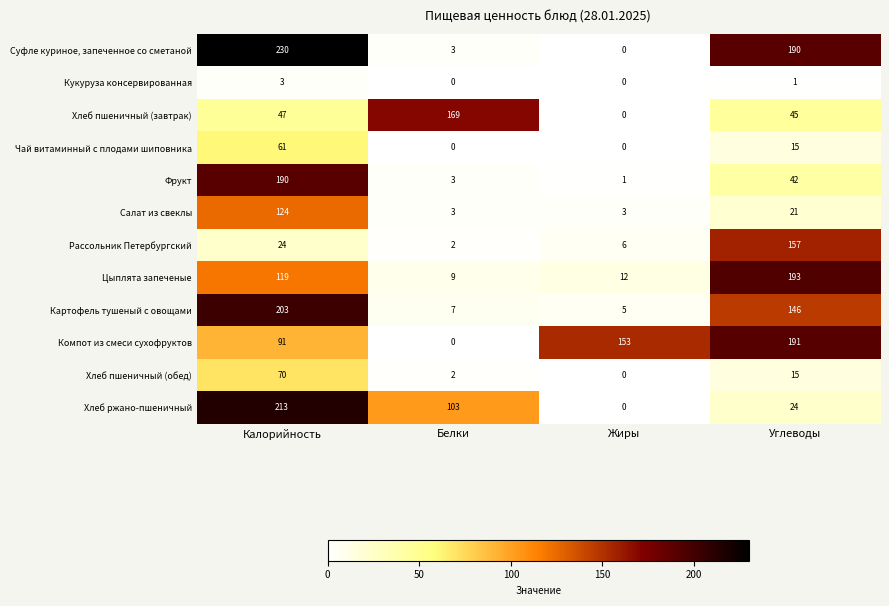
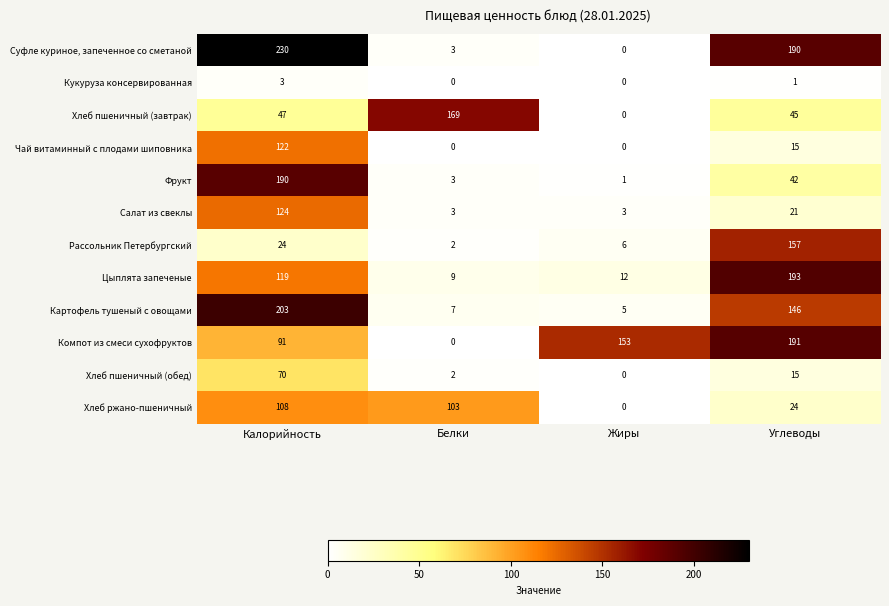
  {
    "Суфле куриное, запеченное со сметаной": {
      "Калорийность": 230,
      "Белки": 3,
      "Жиры": 0,
      "Углеводы": 190
    },
    "Кукуруза консервированная": {
      "Калорийность": 3,
      "Белки": 0,
      "Жиры": 0,
      "Углеводы": 1
    },
    "Хлеб пшеничный (завтрак)": {
      "Калорийность": 47,
      "Белки": 169,
      "Жиры": 0,
      "Углеводы": 45
    },
    "Чай витаминный с плодами шиповника": {
-     "Калорийность": 61,
+     "Калорийность": 122,
      "Белки": 0,
      "Жиры": 0,
      "Углеводы": 15
    },
    "Фрукт": {
      "Калорийность": 190,
      "Белки": 3,
      "Жиры": 1,
      "Углеводы": 42
    },
    "Салат из свеклы": {
      "Калорийность": 124,
      "Белки": 3,
      "Жиры": 3,
      "Углеводы": 21
    },
    "Рассольник Петербургский": {
      "Калорийность": 24,
      "Белки": 2,
      "Жиры": 6,
      "Углеводы": 157
    },
    "Цыплята запеченые": {
      "Калорийность": 119,
      "Белки": 9,
      "Жиры": 12,
      "Углеводы": 193
    },
    "Картофель тушеный с овощами": {
      "Калорийность": 203,
      "Белки": 7,
      "Жиры": 5,
      "Углеводы": 146
    },
    "Компот из смеси сухофруктов": {
      "Калорийность": 91,
      "Белки": 0,
      "Жиры": 153,
      "Углеводы": 191
    },
    "Хлеб пшеничный (обед)": {
      "Калорийность": 70,
      "Белки": 2,
      "Жиры": 0,
      "Углеводы": 15
    },
    "Хлеб ржано-пшеничный": {
-     "Калорийность": 213,
+     "Калорийность": 108,
      "Белки": 103,
      "Жиры": 0,
      "Углеводы": 24
    }
  }
